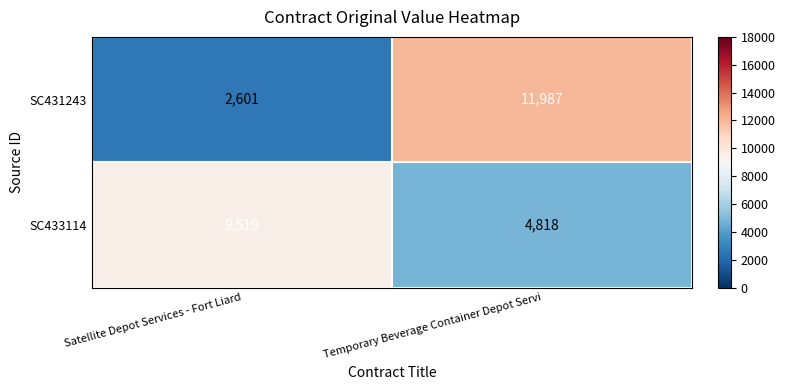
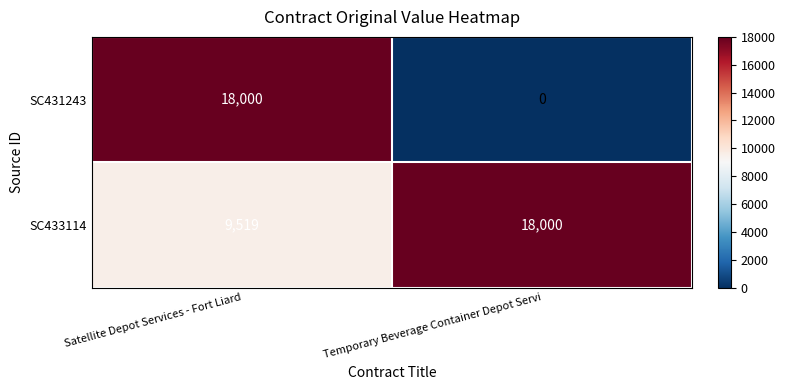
  {
    "SC431243": {
-     "Satellite Depot Services - Fort Liard": "2,601",
-     "Temporary Beverage Container Depot Servi": "11,987"
+     "Satellite Depot Services - Fort Liard": "18,000",
+     "Temporary Beverage Container Depot Servi": "0"
    },
    "SC433114": {
-     "Temporary Beverage Container Depot Servi": "4,818"
+     "Temporary Beverage Container Depot Servi": "18,000"
    }
  }
